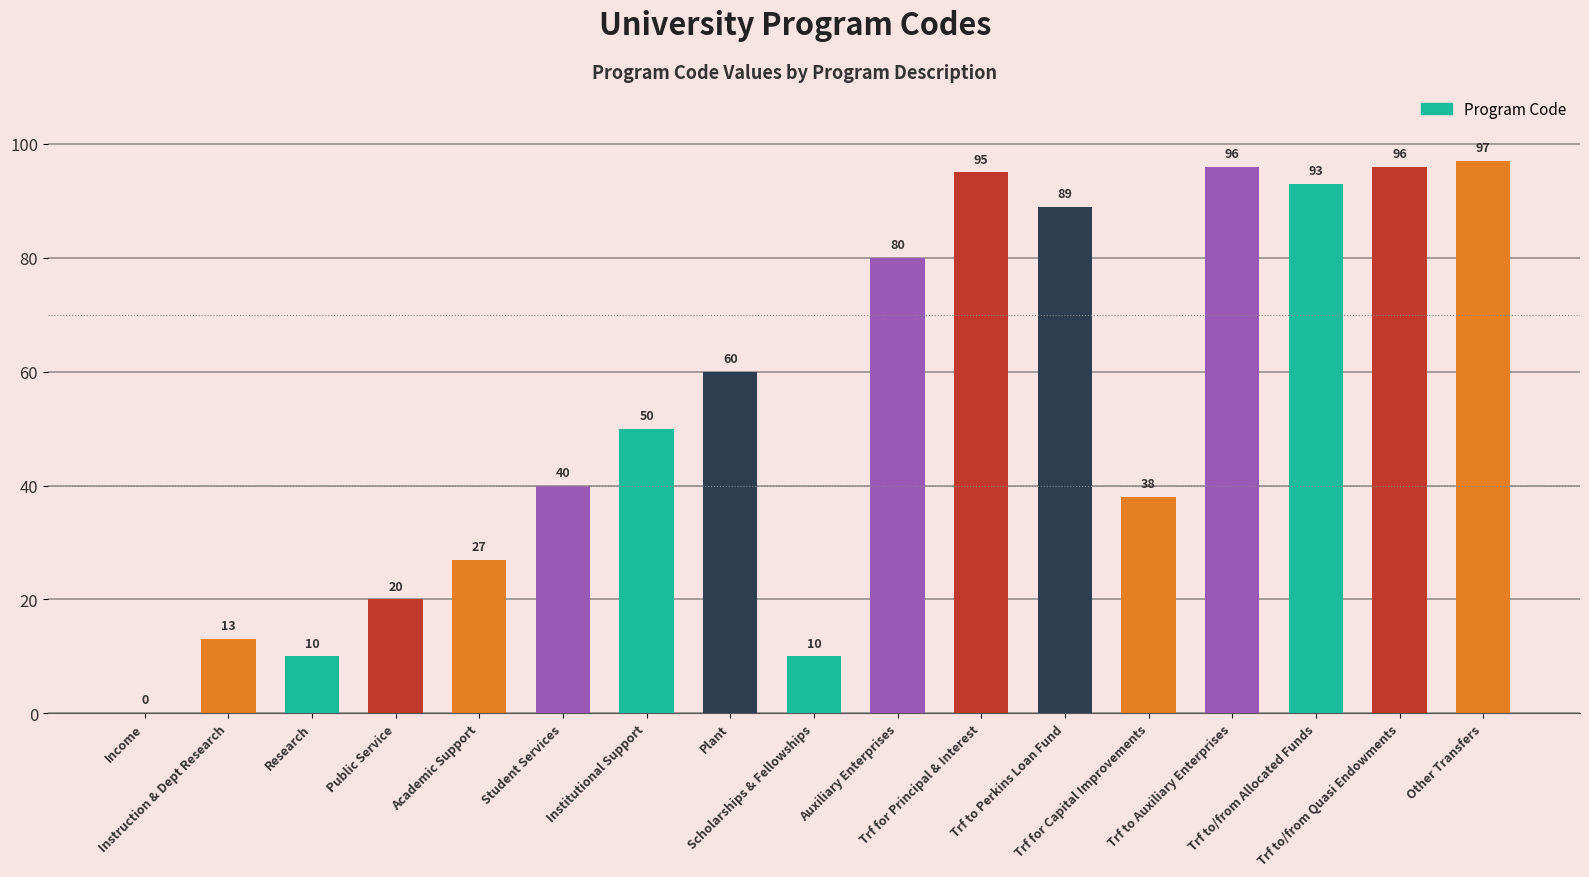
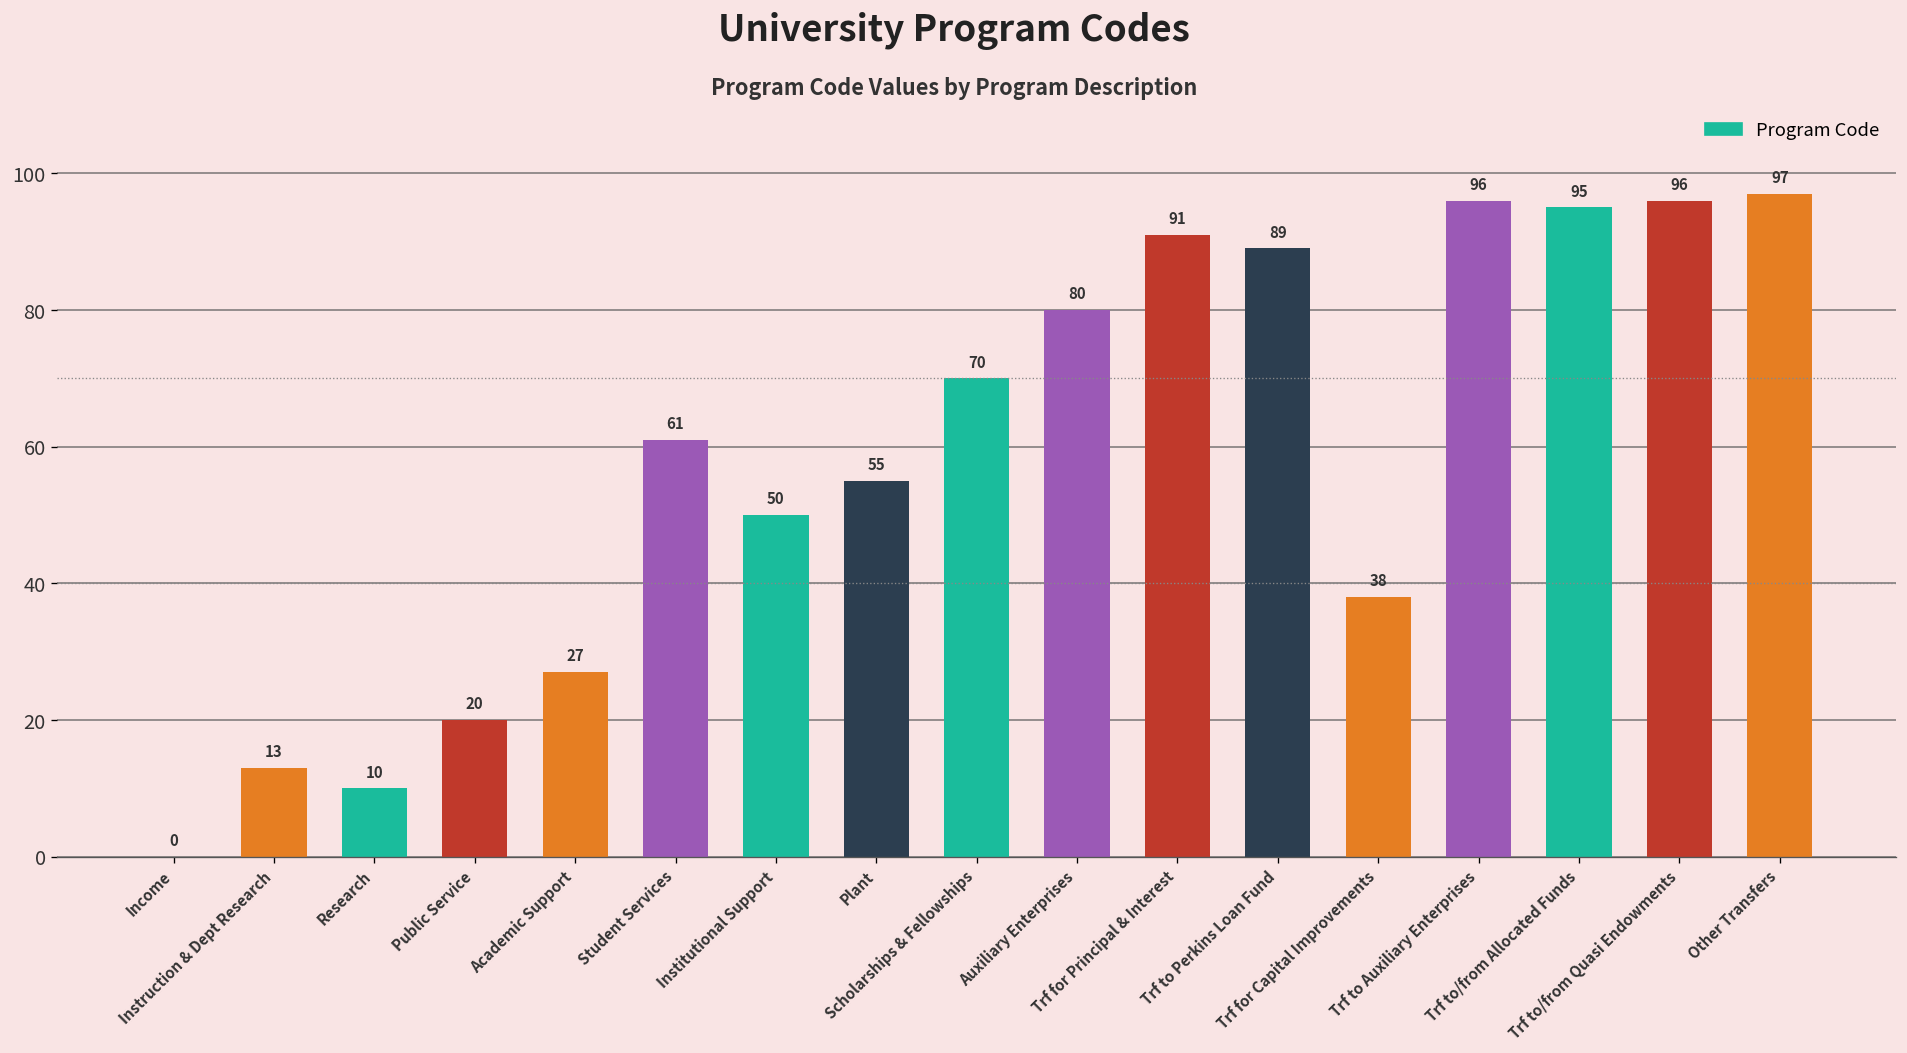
  {
    "Income": 0,
    "Instruction & Dept Research": 13,
    "Research": 10,
    "Public Service": 20,
    "Academic Support": 27,
-   "Student Services": 40,
+   "Student Services": 61,
    "Institutional Support": 50,
-   "Plant": 60,
-   "Scholarships & Fellowships": 10,
+   "Plant": 55,
+   "Scholarships & Fellowships": 70,
    "Auxiliary Enterprises": 80,
-   "Trf for Principal & Interest": 95,
+   "Trf for Principal & Interest": 91,
    "Trf to Perkins Loan Fund": 89,
    "Trf for Capital Improvements": 38,
    "Trf to Auxiliary Enterprises": 96,
-   "Trf to/from Allocated Funds": 93,
+   "Trf to/from Allocated Funds": 95,
    "Trf to/from Quasi Endowments": 96,
    "Other Transfers": 97
  }
